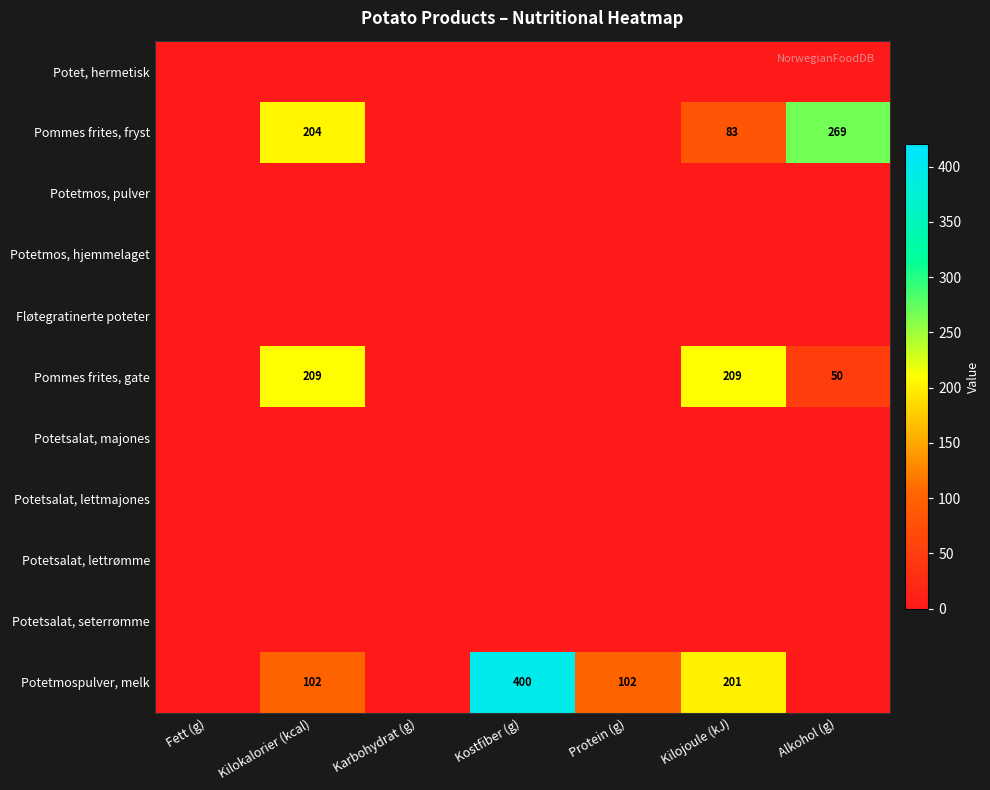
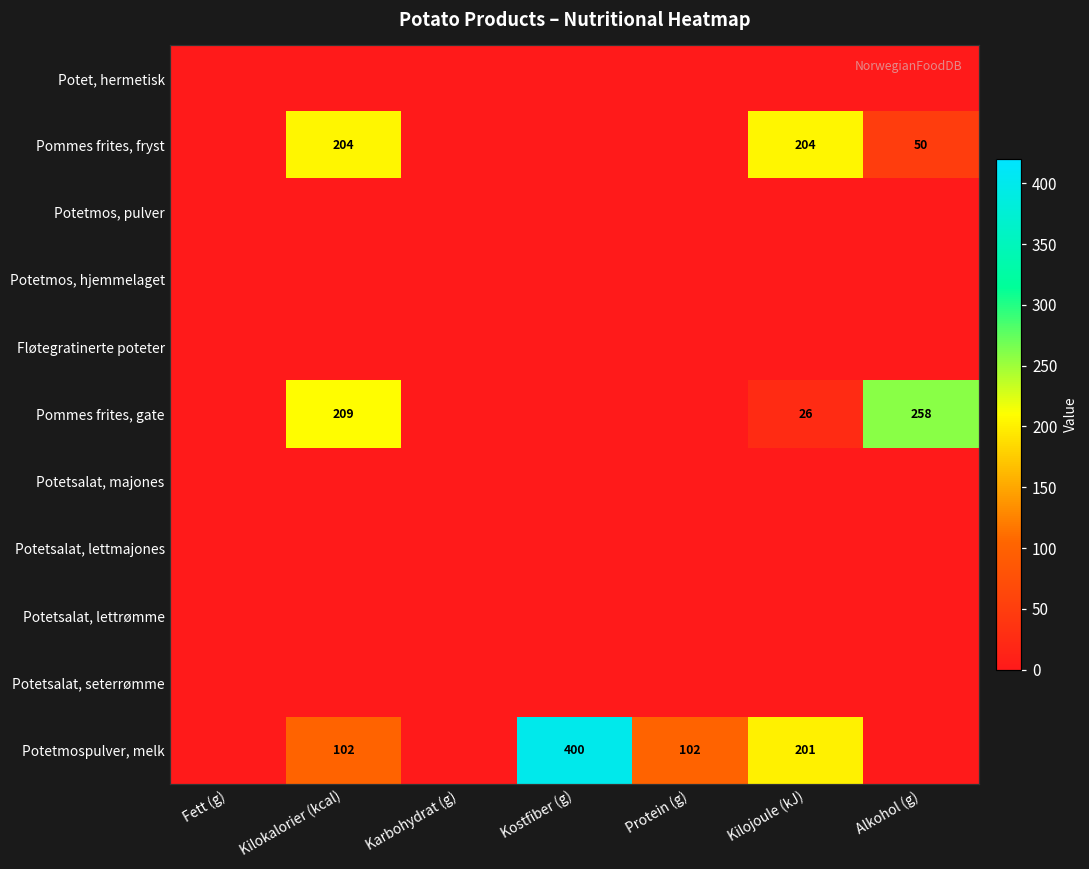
  {
    "Pommes frites, fryst": {
      "Kilokalorier (kcal)": 204,
-     "Kilojoule (kJ)": 83,
-     "Alkohol (g)": 269
+     "Kilojoule (kJ)": 204,
+     "Alkohol (g)": 50
    },
    "Pommes frites, gate": {
      "Kilokalorier (kcal)": 209,
-     "Kilojoule (kJ)": 209,
-     "Alkohol (g)": 50
+     "Kilojoule (kJ)": 26,
+     "Alkohol (g)": 258
    },
    "Potetmospulver, melk": {
      "Kilokalorier (kcal)": 102,
      "Kostfiber (g)": 400,
      "Protein (g)": 102,
      "Kilojoule (kJ)": 201
    }
  }
